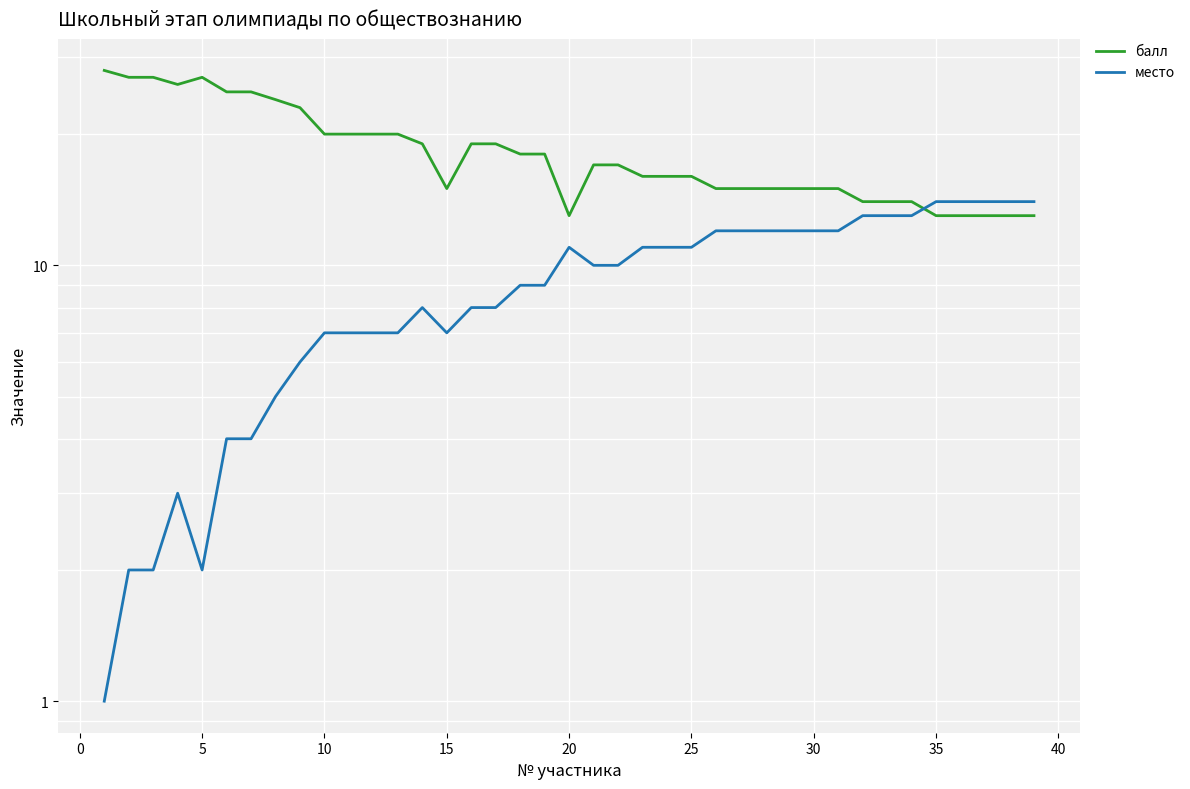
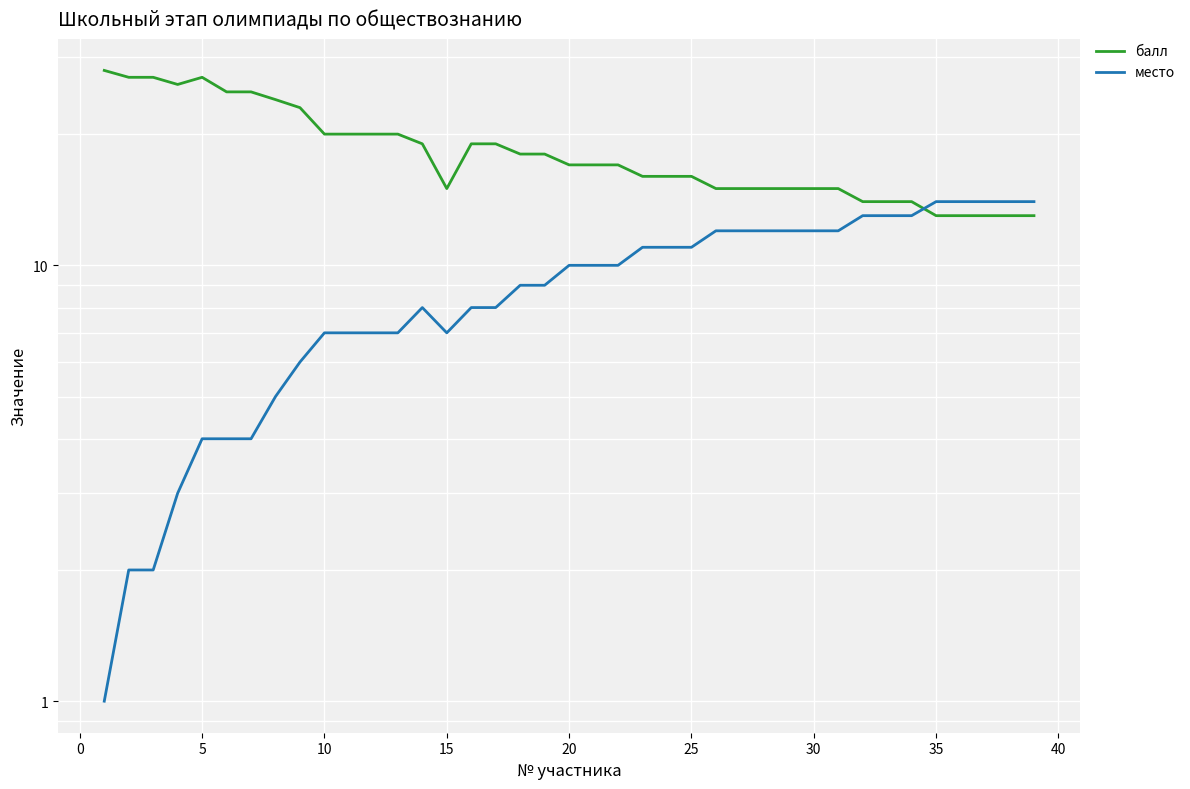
  {
    "балл": {
      "5": 27,
      "10": 20,
      "15": 15,
-     "20": 13,
+     "20": 17,
      "25": 16,
      "30": 15,
      "35": 13
    },
    "место": {
-     "5": 2,
+     "5": 4,
      "10": 7,
      "15": 7,
-     "20": 11,
+     "20": 10,
      "25": 11,
      "30": 12,
      "35": 14
    }
  }
